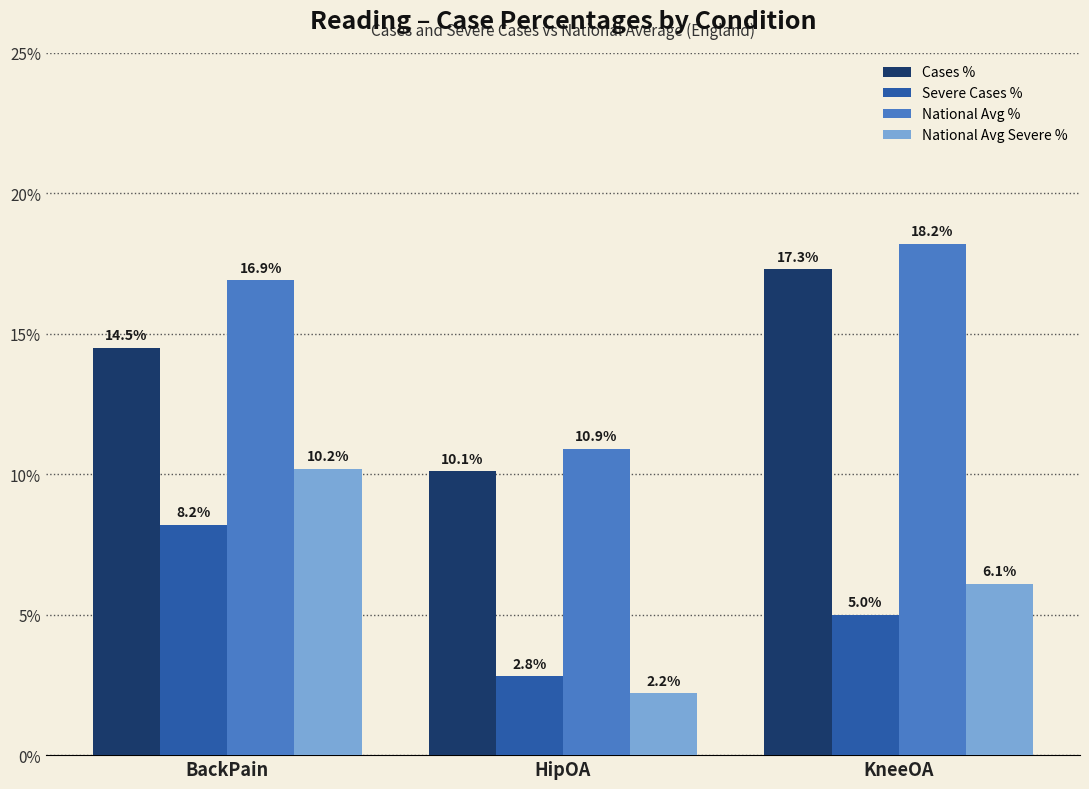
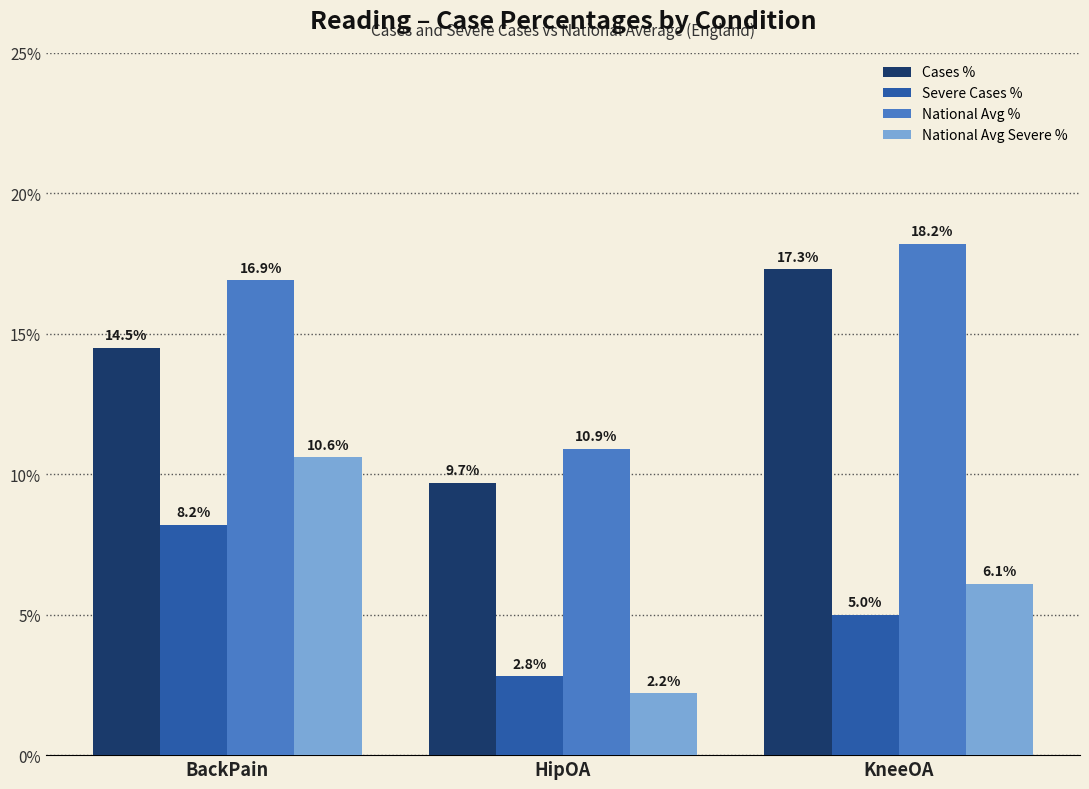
  {
    "Cases %": {
      "BackPain": "14.5%",
-     "HipOA": "10.1%",
+     "HipOA": "9.7%",
      "KneeOA": "17.3%"
    },
    "National Avg Severe %": {
-     "BackPain": "10.2%",
+     "BackPain": "10.6%",
      "HipOA": "2.2%",
      "KneeOA": "6.1%"
    }
  }
